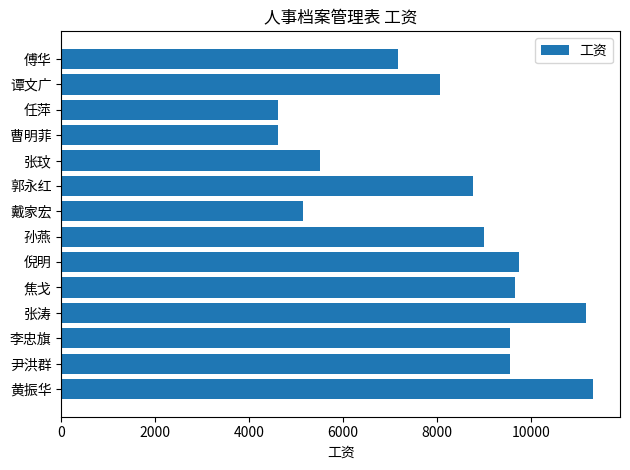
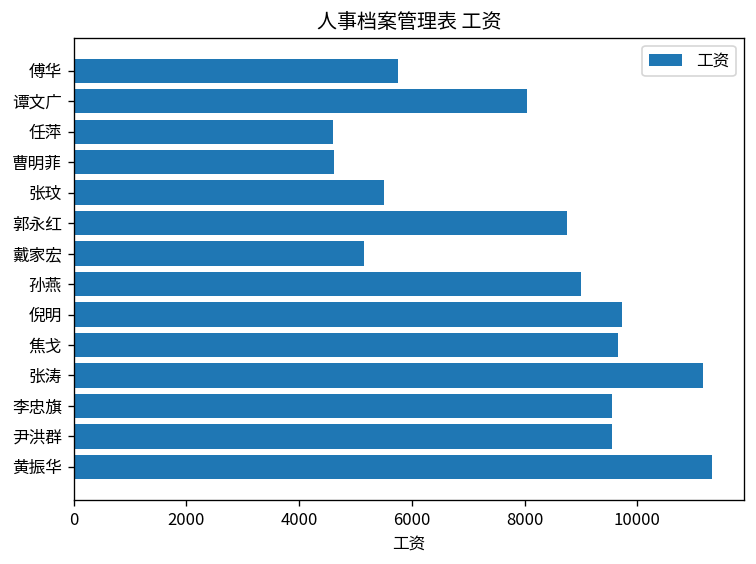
  {
-   "傅华": 7200,
+   "傅华": 5800,
    "谭文广": 8100,
    "任萍": 4600,
    "曹明菲": 4600,
    "张玟": 5500,
    "郭永红": 8800,
    "戴家宏": 5100,
    "孙燕": 9000,
    "倪明": 9700,
    "焦戈": 9700,
    "张涛": 11200,
    "李忠旗": 9600,
    "尹洪群": 9600,
    "黄振华": 11300
  }
